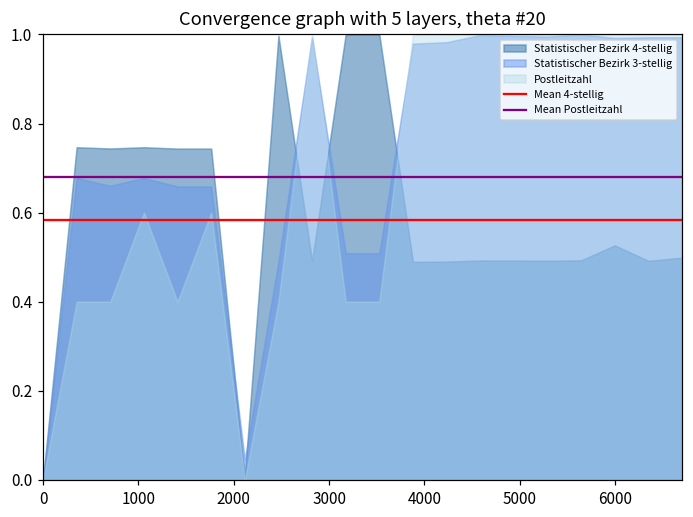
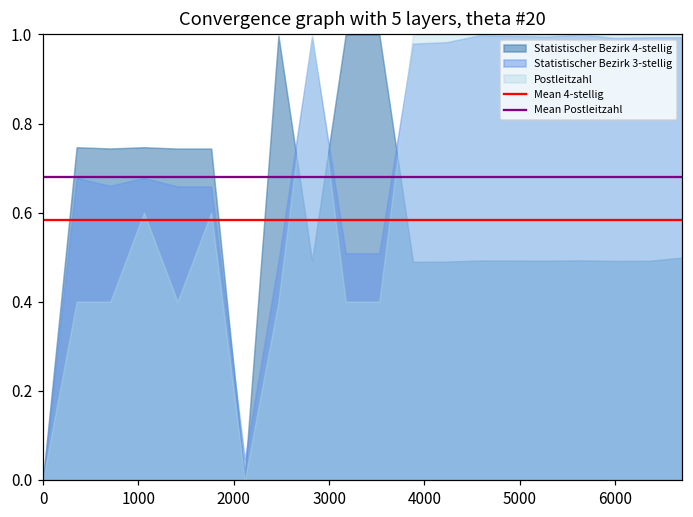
  {
    "Statistischer Bezirk 4-stellig": {
-     "6000": 0.53
+     "6000": 0.49
    },
    "Statistischer Bezirk 3-stellig": {
      "6000": 0.99
    },
    "Postleitzahl": {
      "6000": 1.00
    }
  }
